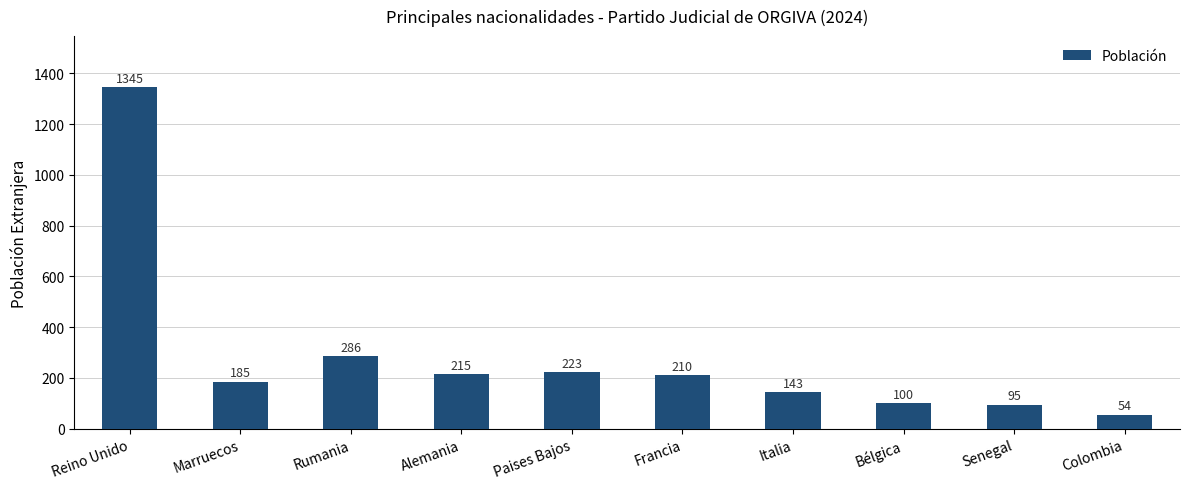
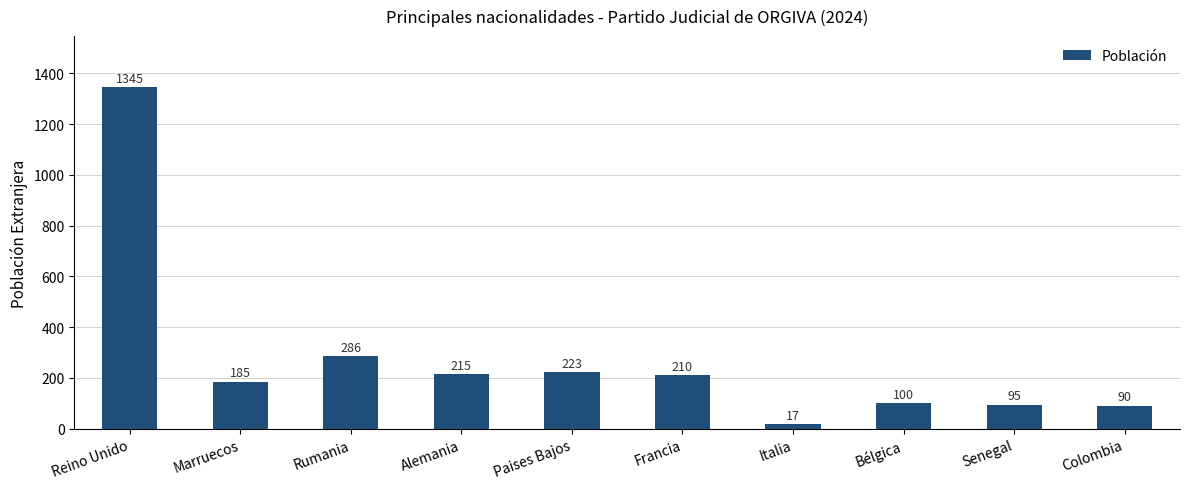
  {
    "Reino Unido": 1345,
    "Marruecos": 185,
    "Rumania": 286,
    "Alemania": 215,
    "Paises Bajos": 223,
    "Francia": 210,
-   "Italia": 143,
+   "Italia": 17,
    "Bélgica": 100,
    "Senegal": 95,
-   "Colombia": 54
+   "Colombia": 90
  }
